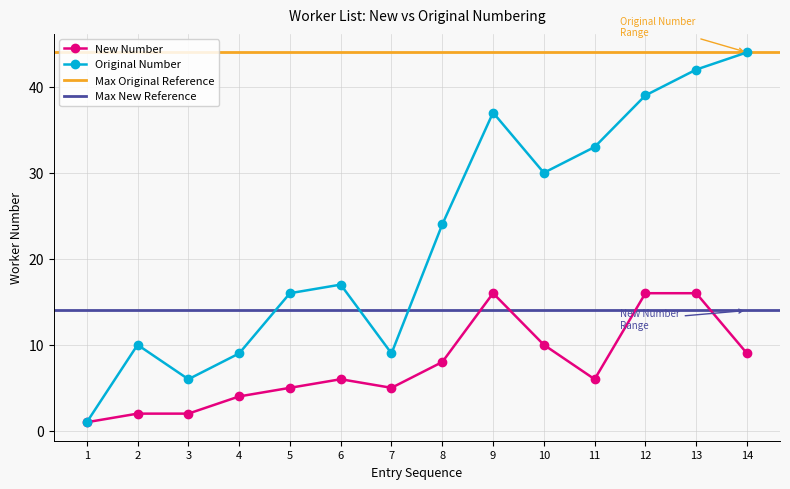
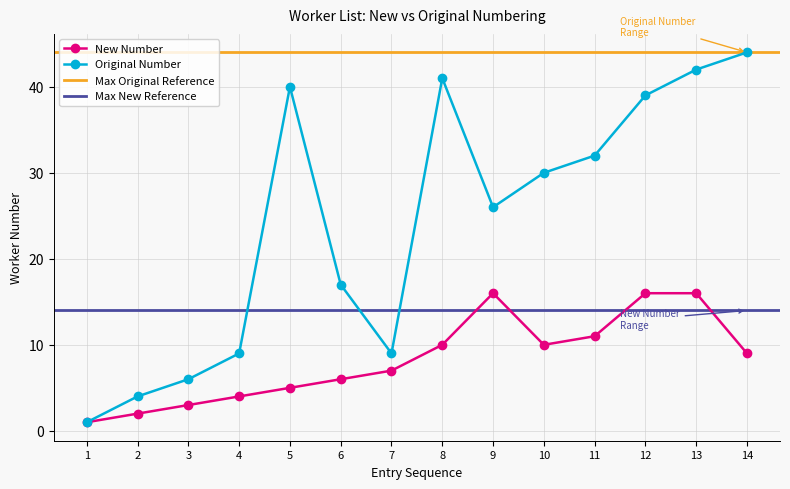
  {
    "New Number": {
      "2": 2,
-     "3": 2,
+     "3": 3,
      "4": 4,
      "5": 5,
      "6": 6,
-     "7": 5,
-     "8": 8,
+     "7": 7,
+     "8": 10,
      "9": 16,
      "10": 10,
-     "11": 6,
+     "11": 11,
      "12": 16,
      "13": 16,
      "14": 9
    },
    "Original Number": {
-     "2": 10,
+     "2": 4,
      "3": 6,
      "4": 9,
-     "5": 16,
+     "5": 40,
      "6": 17,
      "7": 9,
-     "8": 24,
-     "9": 37,
+     "8": 41,
+     "9": 26,
      "10": 30,
-     "11": 33,
+     "11": 32,
      "12": 39,
      "13": 42,
      "14": 44
    }
  }
